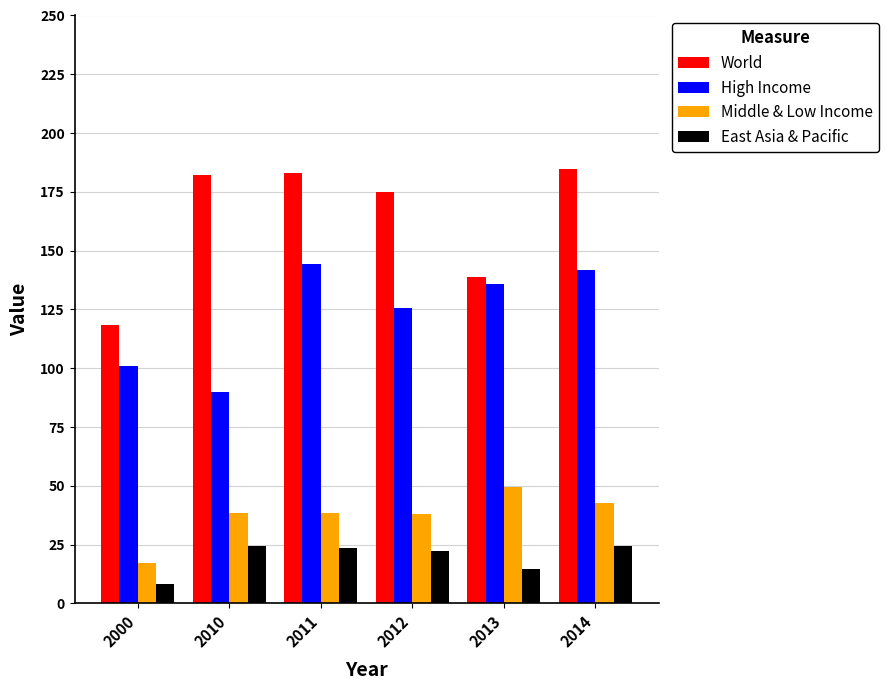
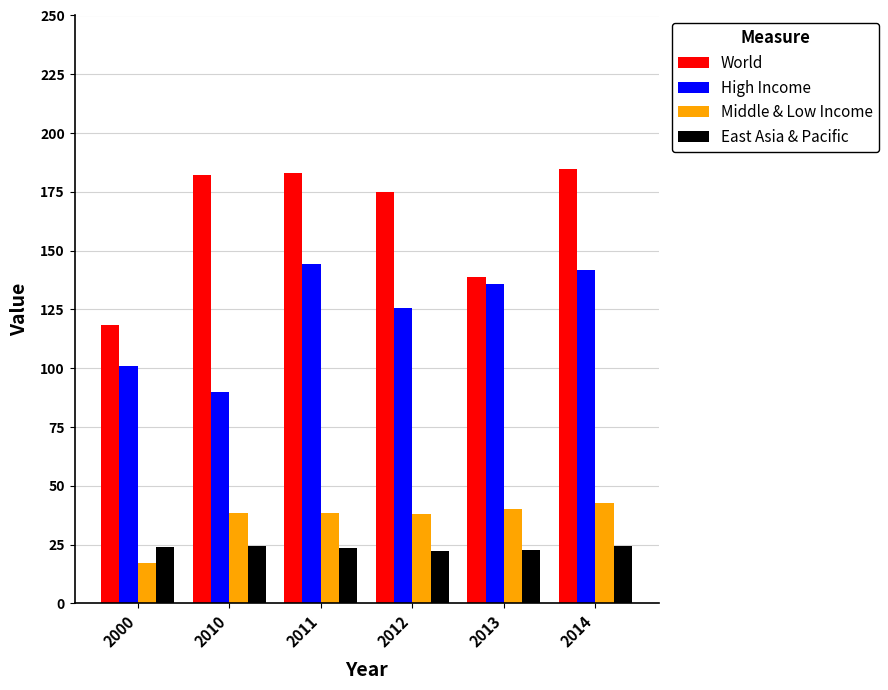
  {
    "World": {
      "2000": 118,
      "2010": 182,
      "2011": 183,
      "2012": 175,
      "2013": 139,
      "2014": 185
    },
    "High Income": {
      "2000": 101,
      "2010": 90,
      "2011": 144,
      "2012": 126,
      "2013": 136,
      "2014": 142
    },
    "Middle & Low Income": {
      "2000": 17,
      "2010": 39,
      "2011": 39,
      "2012": 38,
-     "2013": 50,
+     "2013": 40,
      "2014": 43
    },
    "East Asia & Pacific": {
-     "2000": 8,
+     "2000": 24,
      "2010": 24,
      "2011": 24,
      "2012": 22,
-     "2013": 15,
+     "2013": 23,
      "2014": 25
    }
  }
